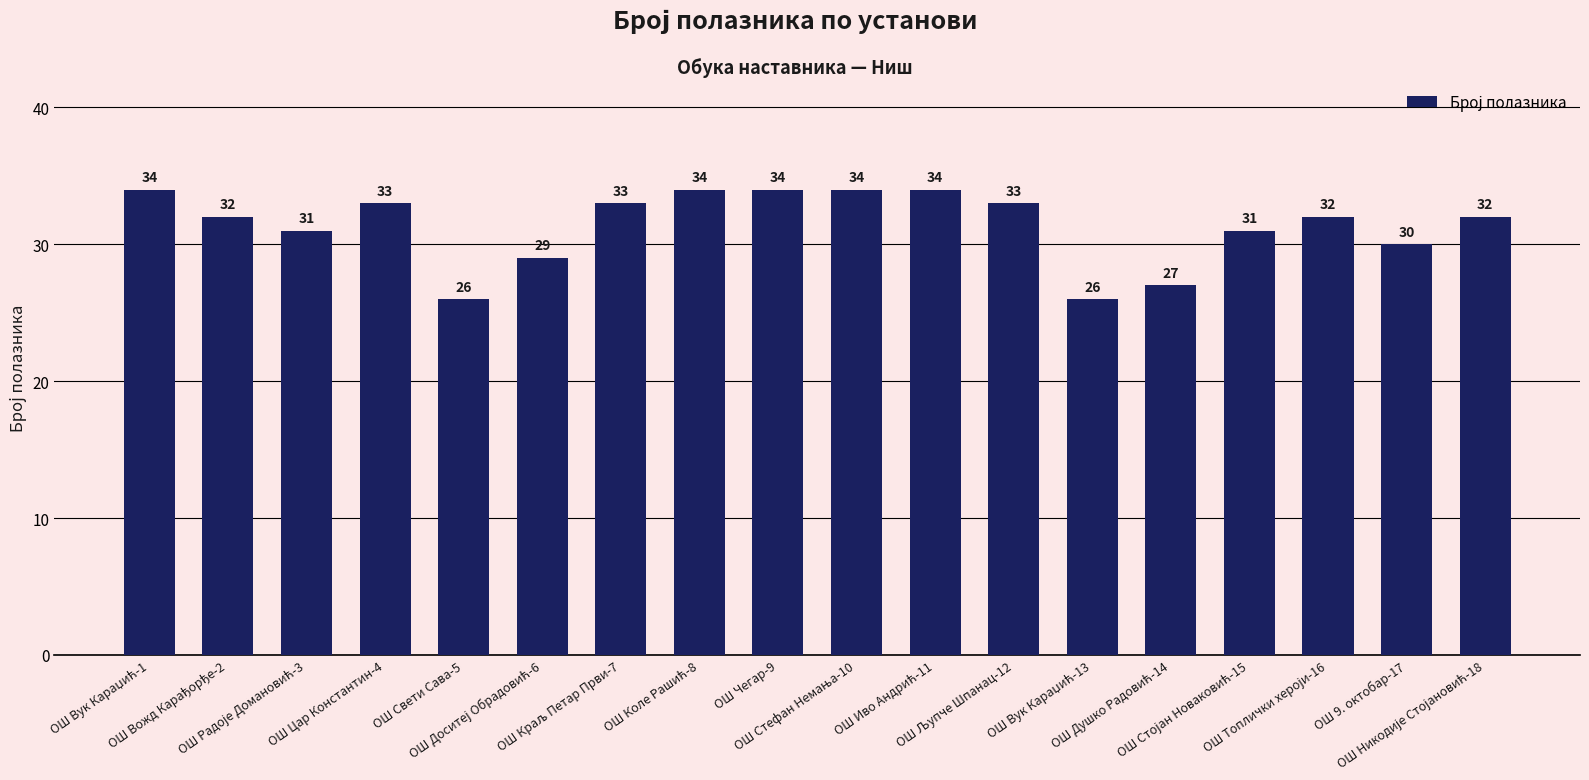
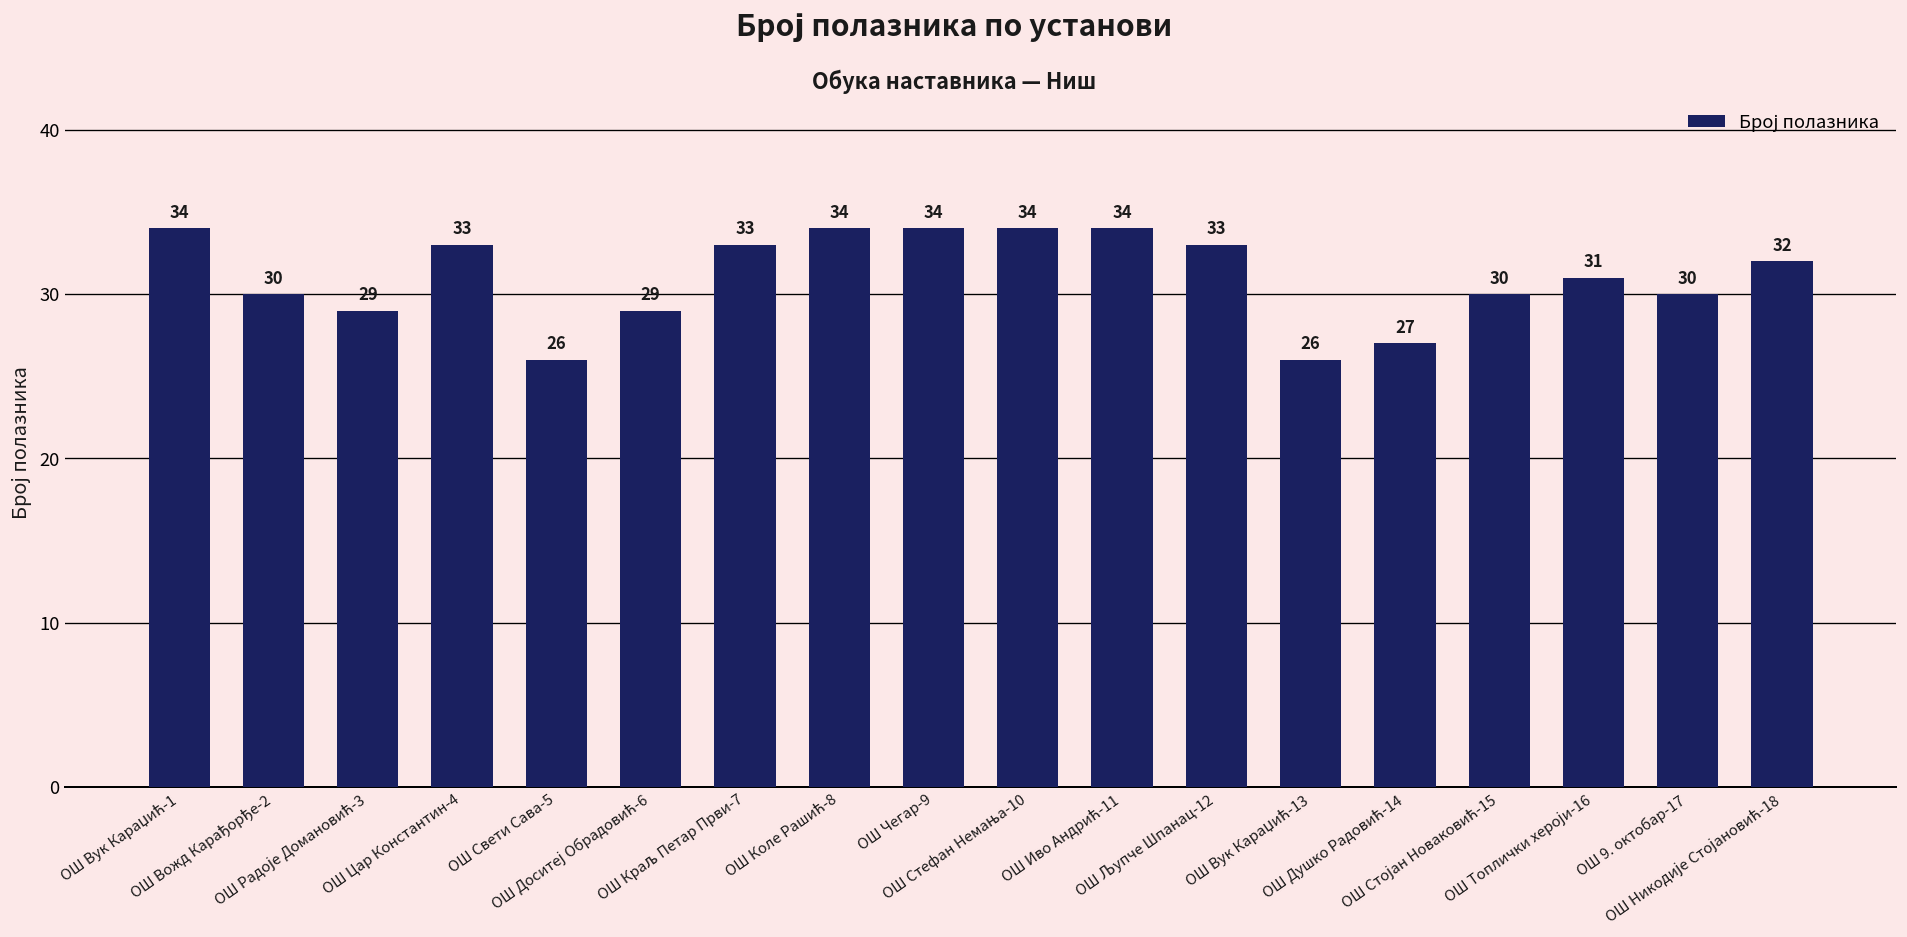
  {
    "ОШ Вук Караџић-1": 34,
-   "ОШ Вожд Карађорђе-2": 32,
-   "ОШ Радоје Домановић-3": 31,
+   "ОШ Вожд Карађорђе-2": 30,
+   "ОШ Радоје Домановић-3": 29,
    "ОШ Цар Константин-4": 33,
    "ОШ Свети Сава-5": 26,
    "ОШ Доситеј Обрадовић-6": 29,
    "ОШ Краљ Петар Први-7": 33,
    "ОШ Коле Рашић-8": 34,
    "ОШ Чегар-9": 34,
    "ОШ Стефан Немања-10": 34,
    "ОШ Иво Андрић-11": 34,
    "ОШ Љупче Шпанац-12": 33,
    "ОШ Вук Караџић-13": 26,
    "ОШ Душко Радовић-14": 27,
-   "ОШ Стојан Новаковић-15": 31,
-   "ОШ Топлички хероји-16": 32,
+   "ОШ Стојан Новаковић-15": 30,
+   "ОШ Топлички хероји-16": 31,
    "ОШ 9. октобар-17": 30,
    "ОШ Никодије Стојановић-18": 32
  }
